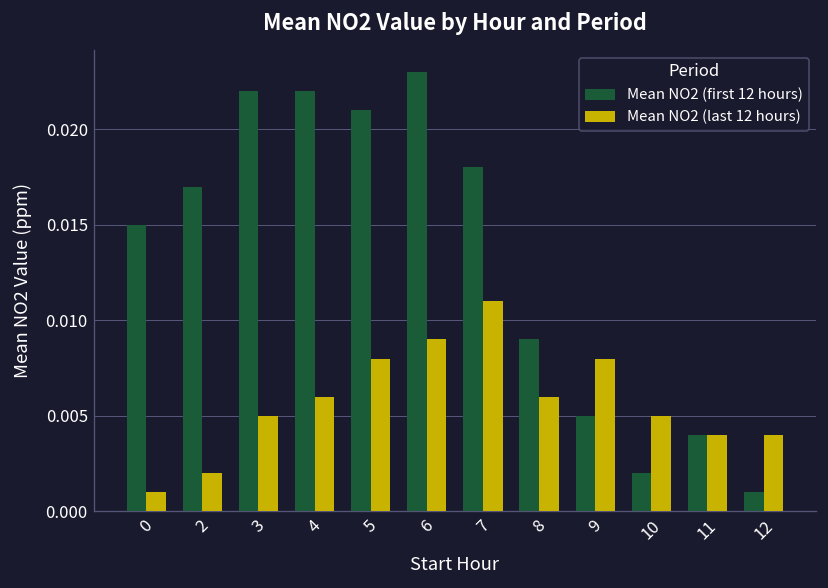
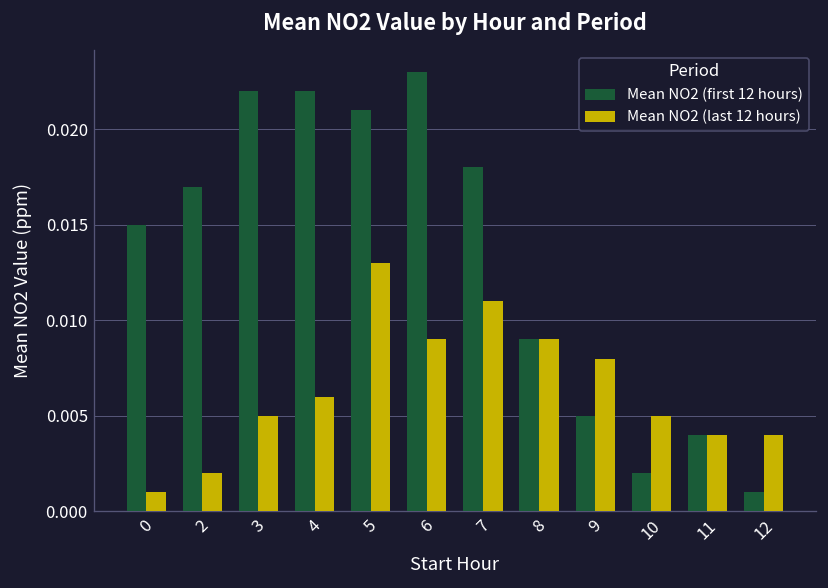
  {
    "Mean NO2 (first 12 hours)": {
      "0": 0.015,
      "2": 0.017,
      "3": 0.022,
      "4": 0.022,
      "5": 0.021,
      "6": 0.023,
      "7": 0.018,
      "8": 0.009,
      "9": 0.005,
      "10": 0.002,
      "11": 0.004,
      "12": 0.001
    },
    "Mean NO2 (last 12 hours)": {
      "0": 0.001,
      "2": 0.002,
      "3": 0.005,
      "4": 0.006,
-     "5": 0.008,
+     "5": 0.013,
      "6": 0.009,
      "7": 0.011,
-     "8": 0.006,
+     "8": 0.009,
      "9": 0.008,
      "10": 0.005,
      "11": 0.004,
      "12": 0.004
    }
  }
